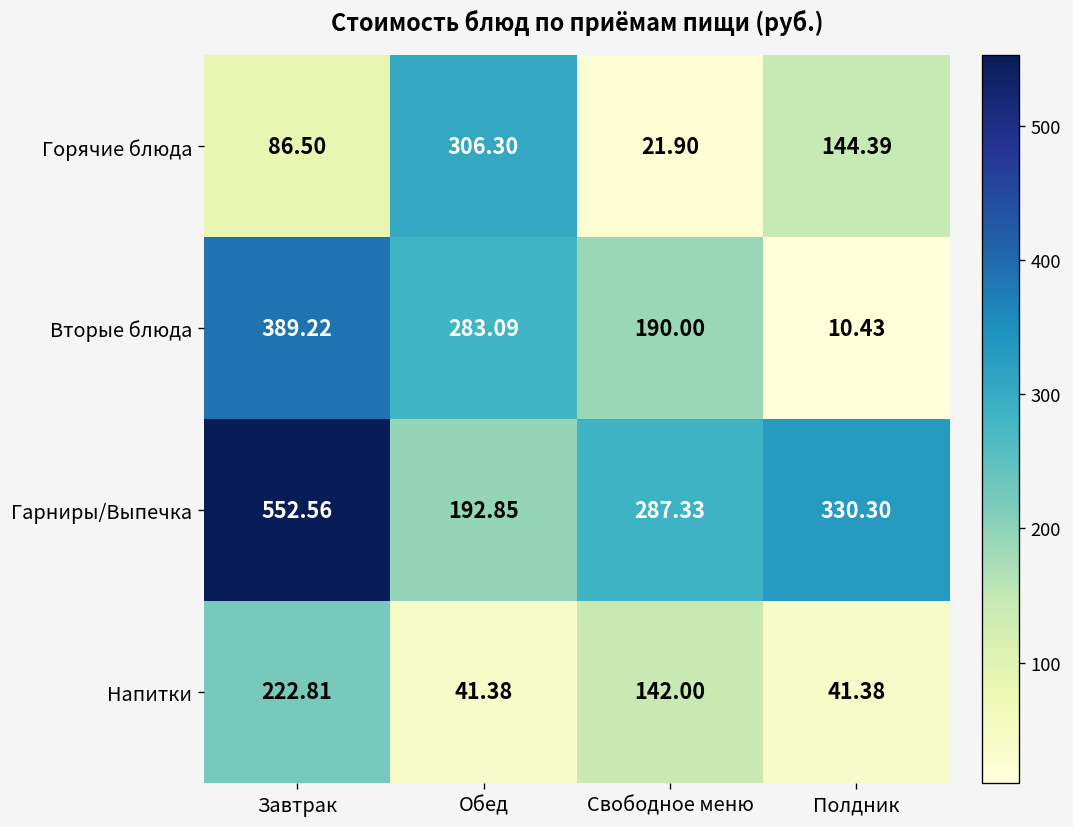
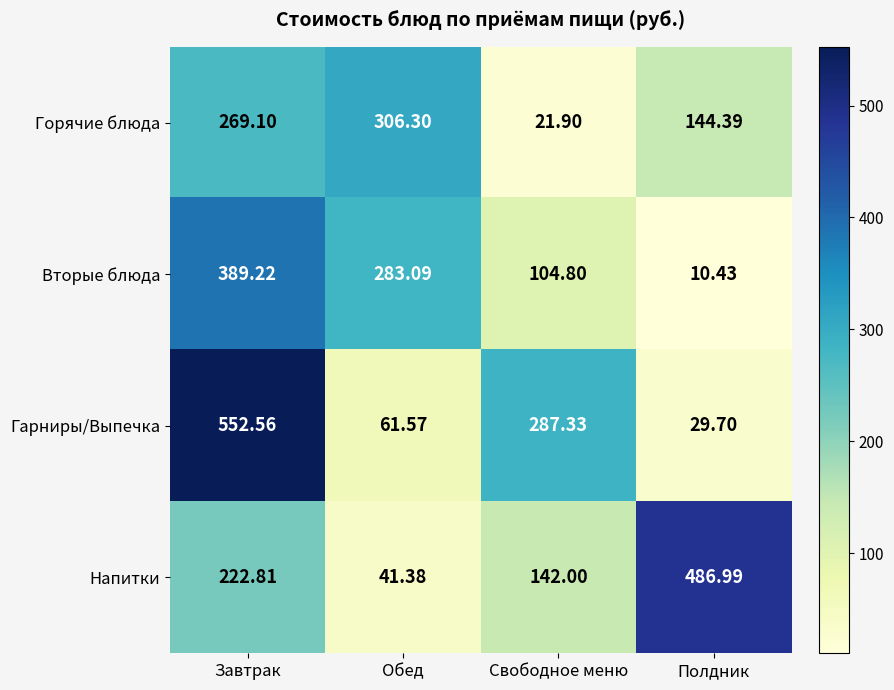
  {
    "Горячие блюда": {
-     "Завтрак": 86.50,
+     "Завтрак": 269.10,
      "Обед": 306.30,
      "Свободное меню": 21.90,
      "Полдник": 144.39
    },
    "Вторые блюда": {
      "Завтрак": 389.22,
      "Обед": 283.09,
-     "Свободное меню": 190.00,
+     "Свободное меню": 104.80,
      "Полдник": 10.43
    },
    "Гарниры/Выпечка": {
      "Завтрак": 552.56,
-     "Обед": 192.85,
+     "Обед": 61.57,
      "Свободное меню": 287.33,
-     "Полдник": 330.30
+     "Полдник": 29.70
    },
    "Напитки": {
      "Завтрак": 222.81,
      "Обед": 41.38,
      "Свободное меню": 142.00,
-     "Полдник": 41.38
+     "Полдник": 486.99
    }
  }
